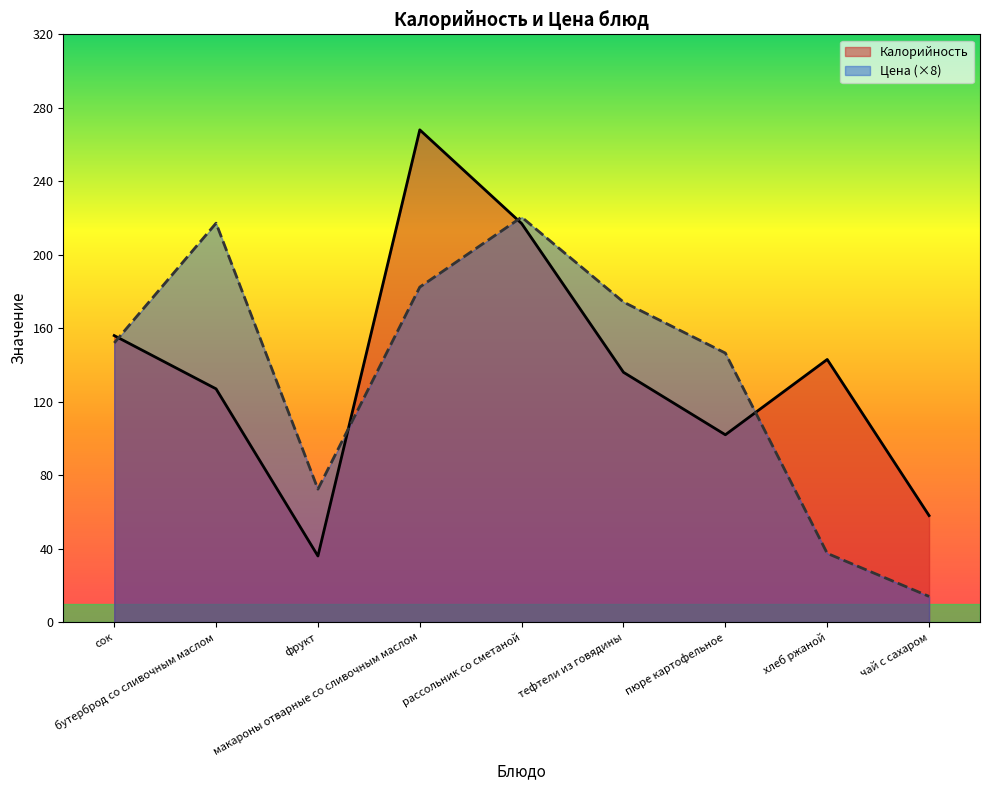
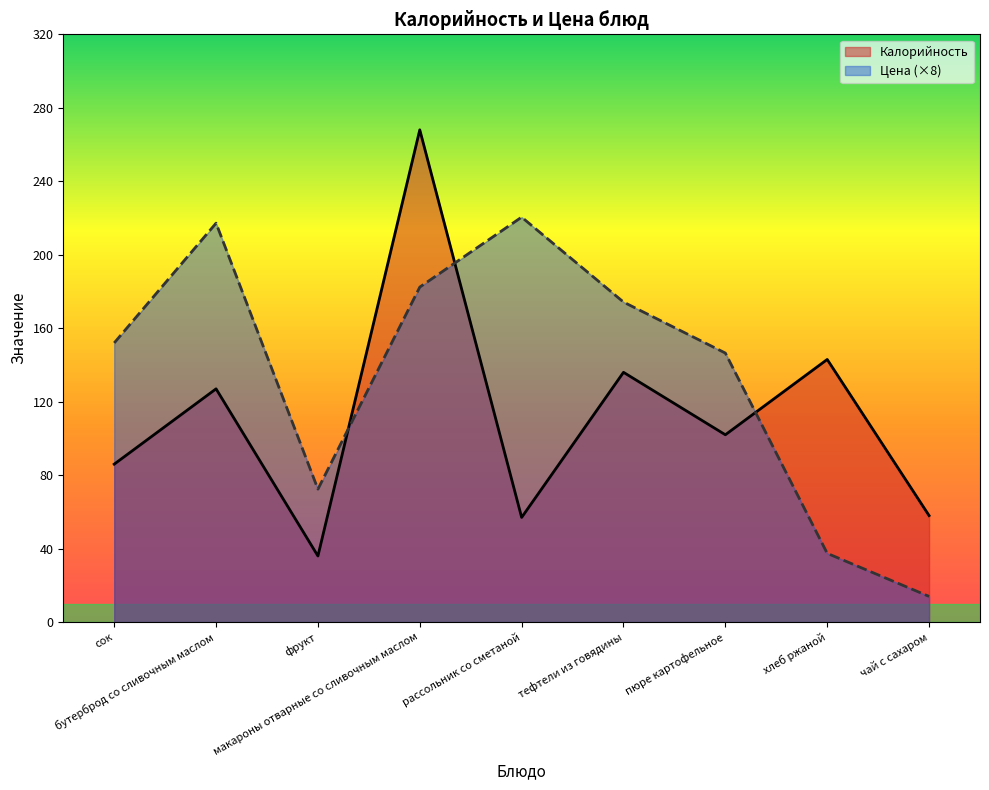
  {
    "Калорийность": {
-     "сок": 156,
+     "сок": 86,
      "бутерброд со сливочным маслом": 127,
      "фрукт": 36,
      "макароны отварные со сливочным маслом": 268,
-     "рассольник со сметаной": 217,
+     "рассольник со сметаной": 57,
      "тефтели из говядины": 136,
      "пюре картофельное": 102,
      "хлеб ржаной": 143,
      "чай с сахаром": 58
    },
    "Цена (×8)": {
      "сок": 152,
      "бутерброд со сливочным маслом": 217,
      "фрукт": 72,
      "макароны отварные со сливочным маслом": 182,
      "рассольник со сметаной": 220,
      "тефтели из говядины": 174,
      "пюре картофельное": 146,
      "хлеб ржаной": 37,
      "чай с сахаром": 14
    }
  }
